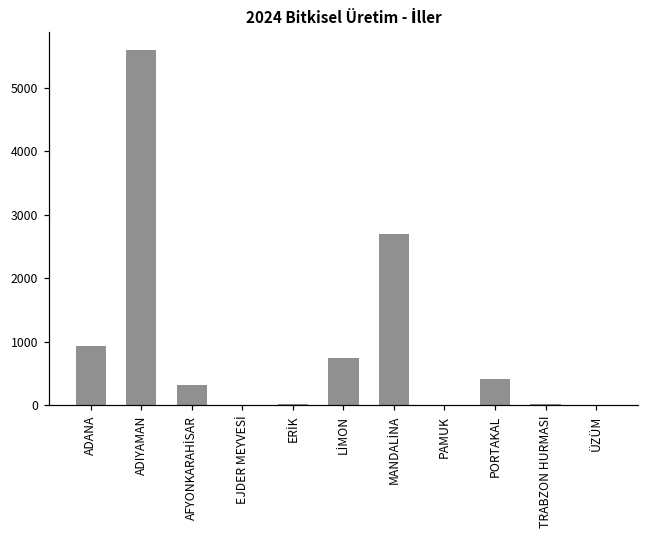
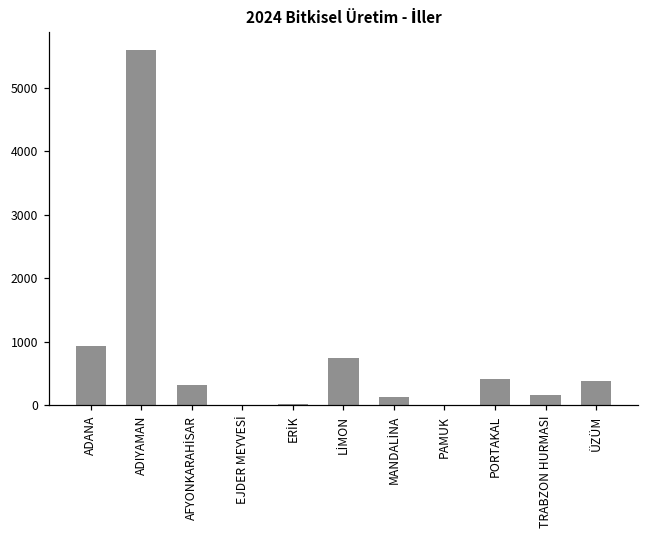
  {
    "ADANA": 900,
    "ADIYAMAN": 5600,
    "AFYONKARAHİSAR": 300,
    "LİMON": 700,
-   "MANDALİNA": 2700,
+   "MANDALİNA": 100,
    "PORTAKAL": 400,
-   "TRABZON HURMASI": 0,
-   "ÜZÜM": 0
+   "TRABZON HURMASI": 200,
+   "ÜZÜM": 400
  }
